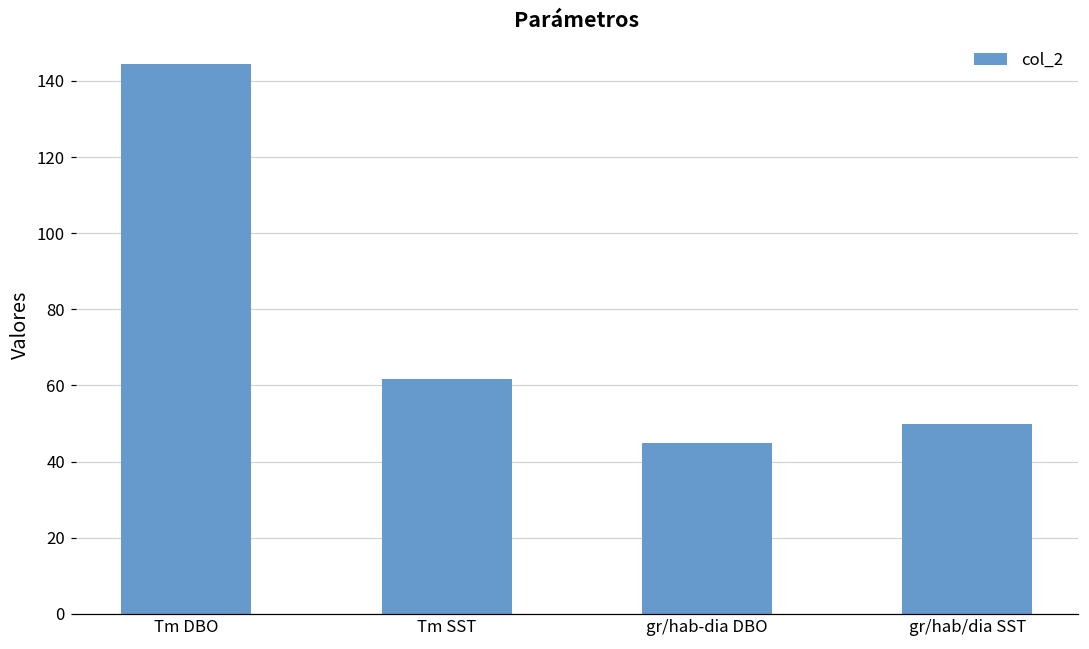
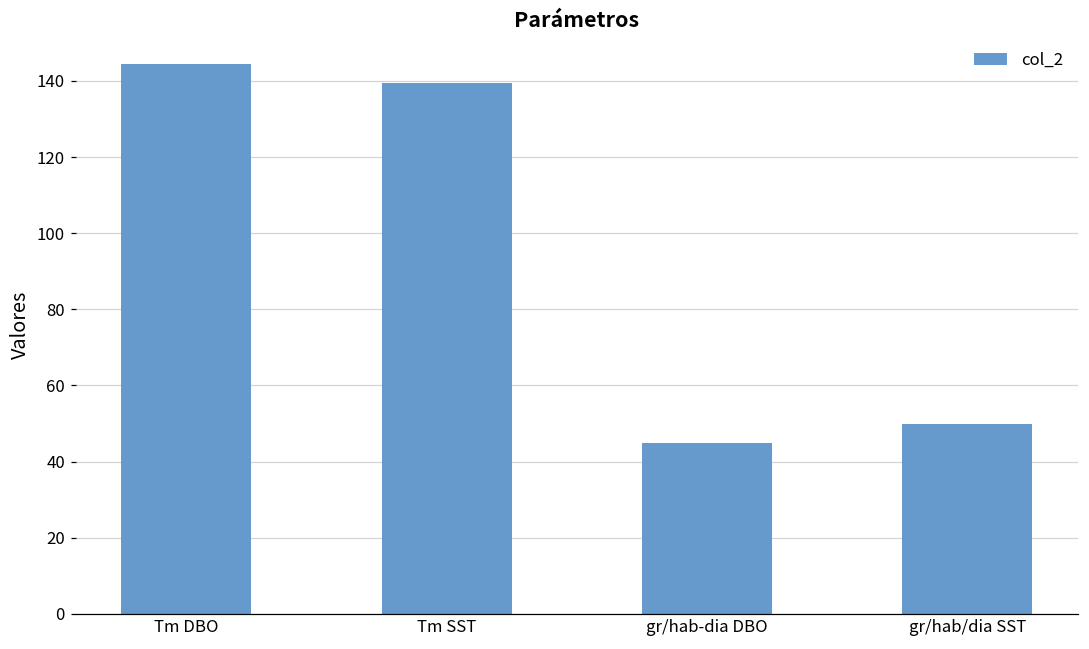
  {
    "Tm DBO": 144,
-   "Tm SST": 62,
+   "Tm SST": 139,
    "gr/hab-dia DBO": 45,
    "gr/hab/dia SST": 50
  }
